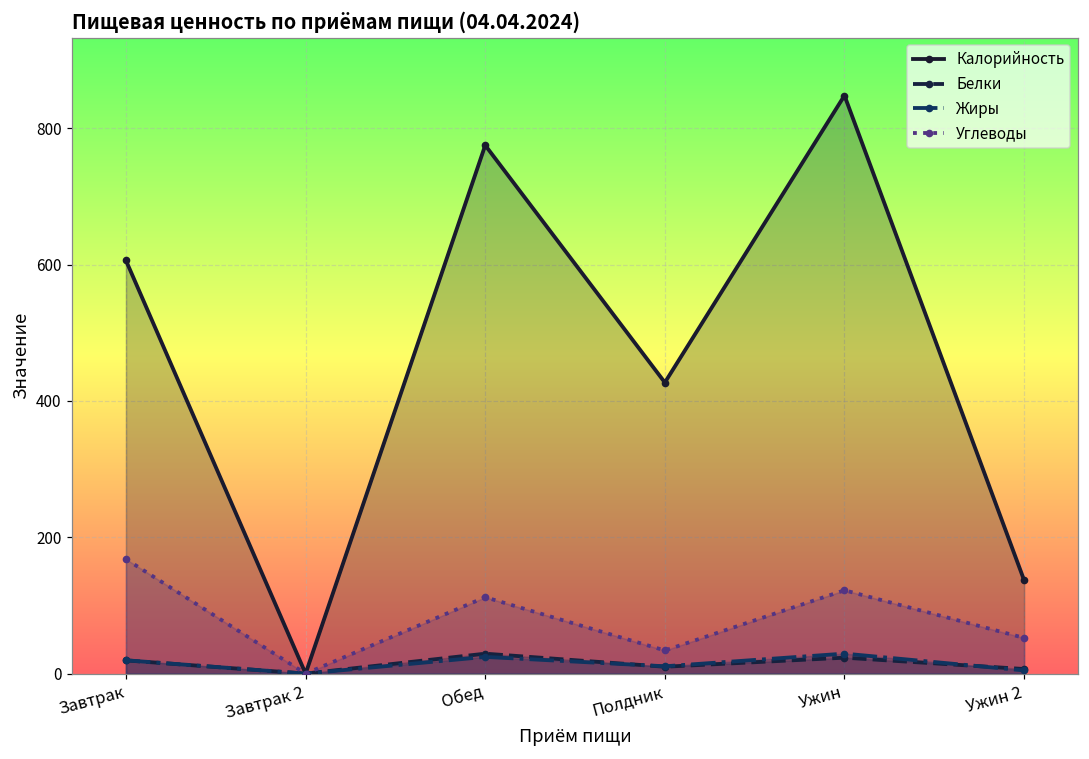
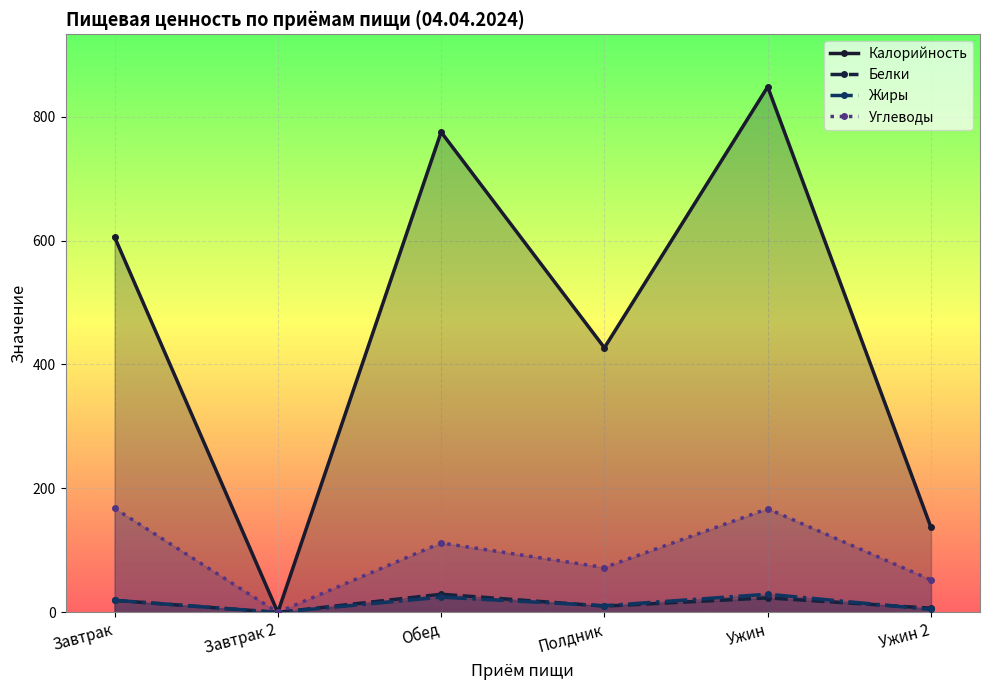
  {
    "Углеводы": {
      "Завтрак": 170,
      "Обед": 110,
-     "Полдник": 30,
-     "Ужин": 120,
+     "Полдник": 70,
+     "Ужин": 170,
      "Ужин 2": 50
    }
  }
